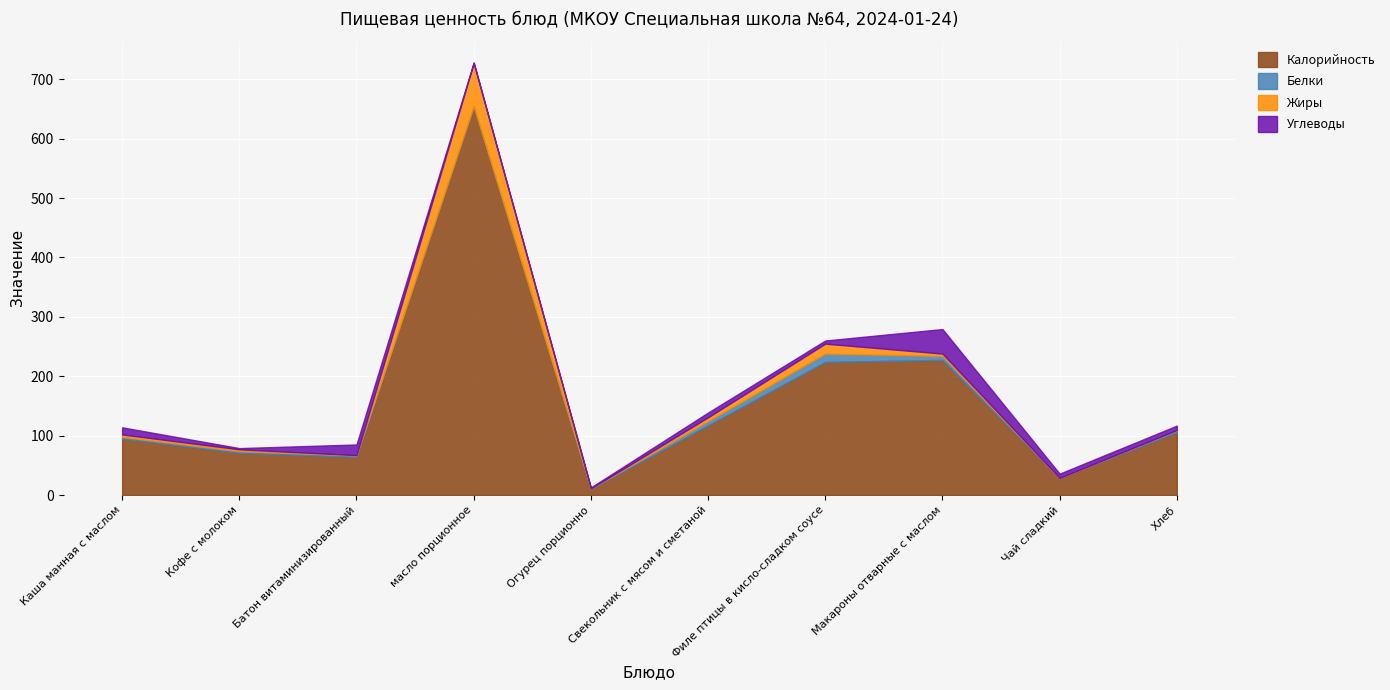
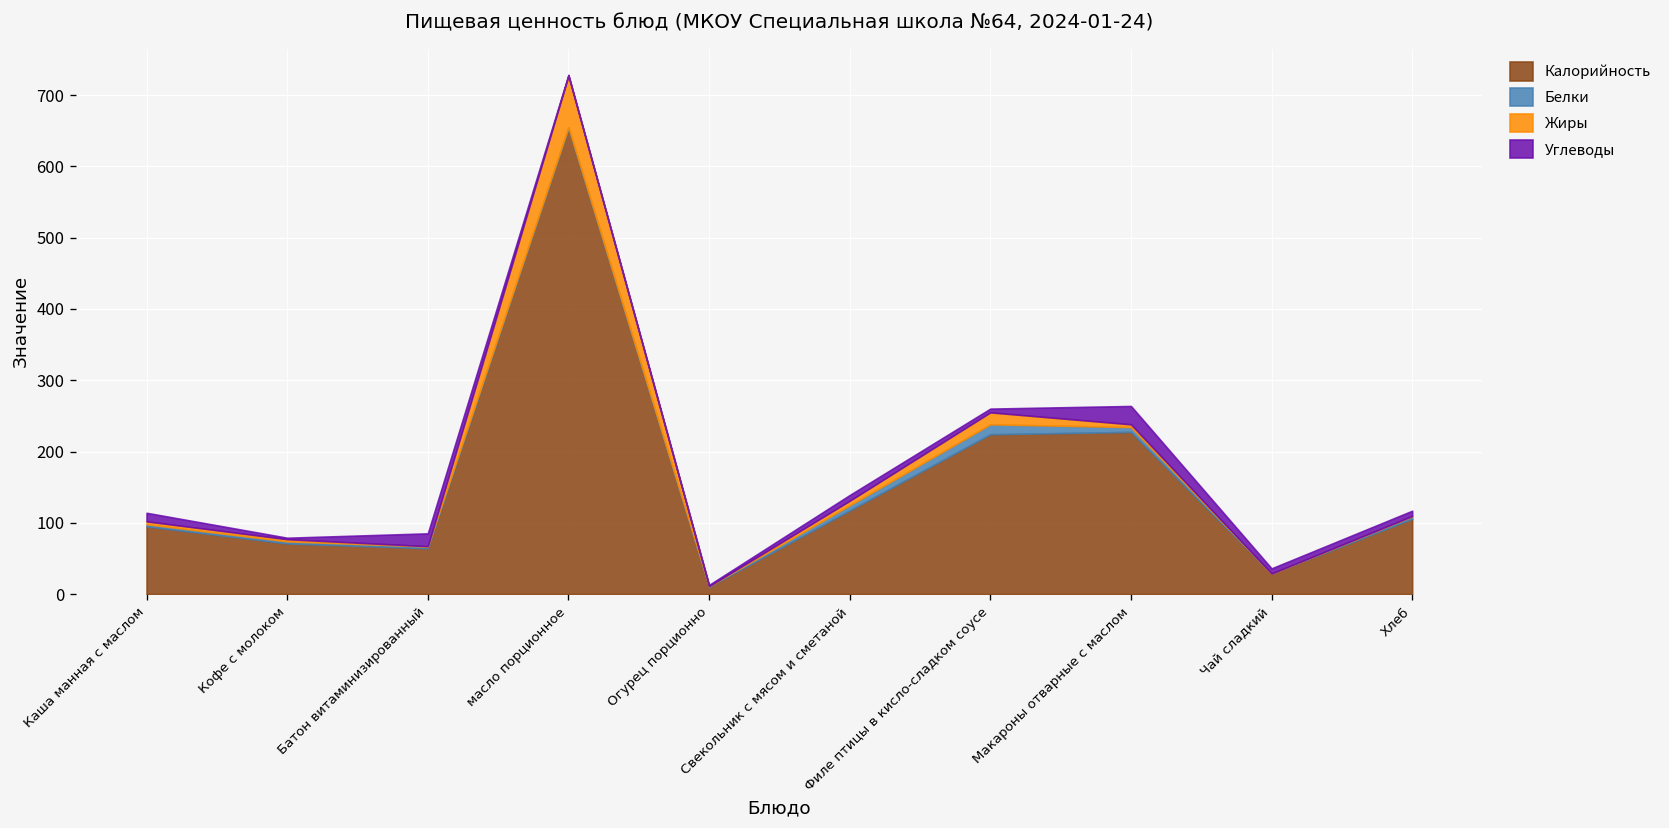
  {
    "Калорийность": {
      "Свекольник с мясом и сметаной": 120,
      "Филе птицы в кисло-сладком соусе": 220,
      "Макароны отварные с маслом": 230
    },
    "Белки": {
      "Свекольник с мясом и сметаной": 10,
      "Филе птицы в кисло-сладком соусе": 10
    },
    "Жиры": {
      "Свекольник с мясом и сметаной": 10,
      "Филе птицы в кисло-сладком соусе": 20
    },
    "Углеводы": {
      "Каша манная с маслом": 10,
      "Батон витаминизированный": 20,
      "Свекольник с мясом и сметаной": 10,
      "Филе птицы в кисло-сладком соусе": 10,
-     "Макароны отварные с маслом": 40,
+     "Макароны отварные с маслом": 30,
      "Чай сладкий": 10,
      "Хлеб": 10
    }
  }
